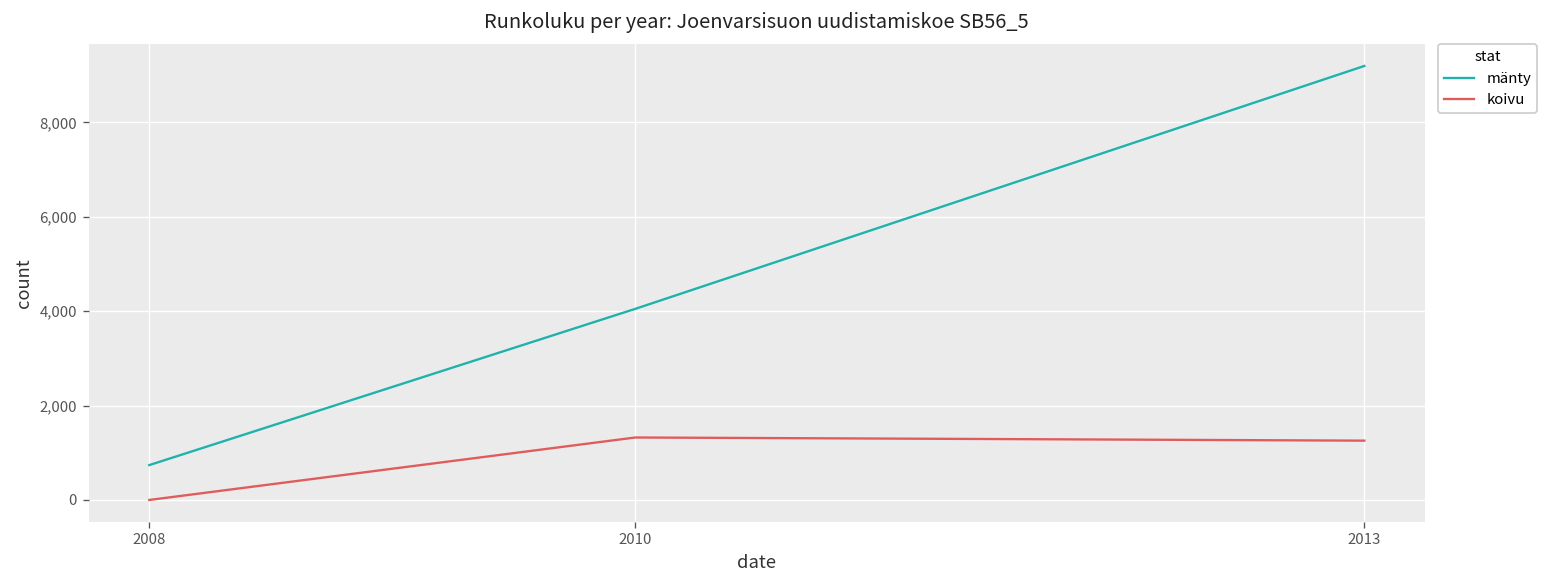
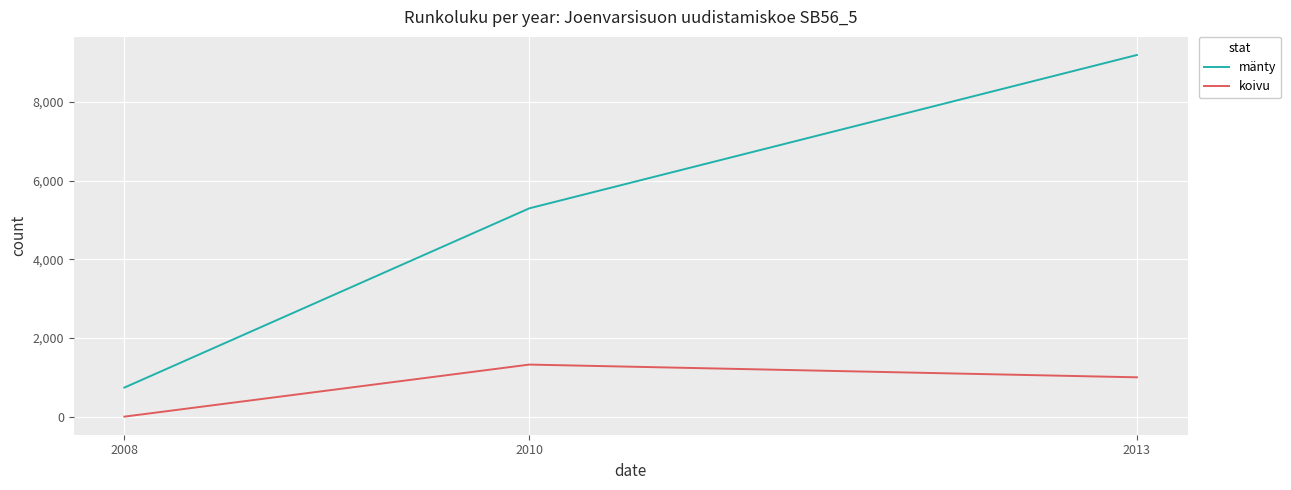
  {
    "mänty": {
      "2008": "700",
-     "2010": "4,100",
+     "2010": "5,300",
      "2013": "9,200"
    },
    "koivu": {
      "2008": "0",
      "2010": "1,300",
-     "2013": "1,300"
+     "2013": "1,000"
    }
  }
